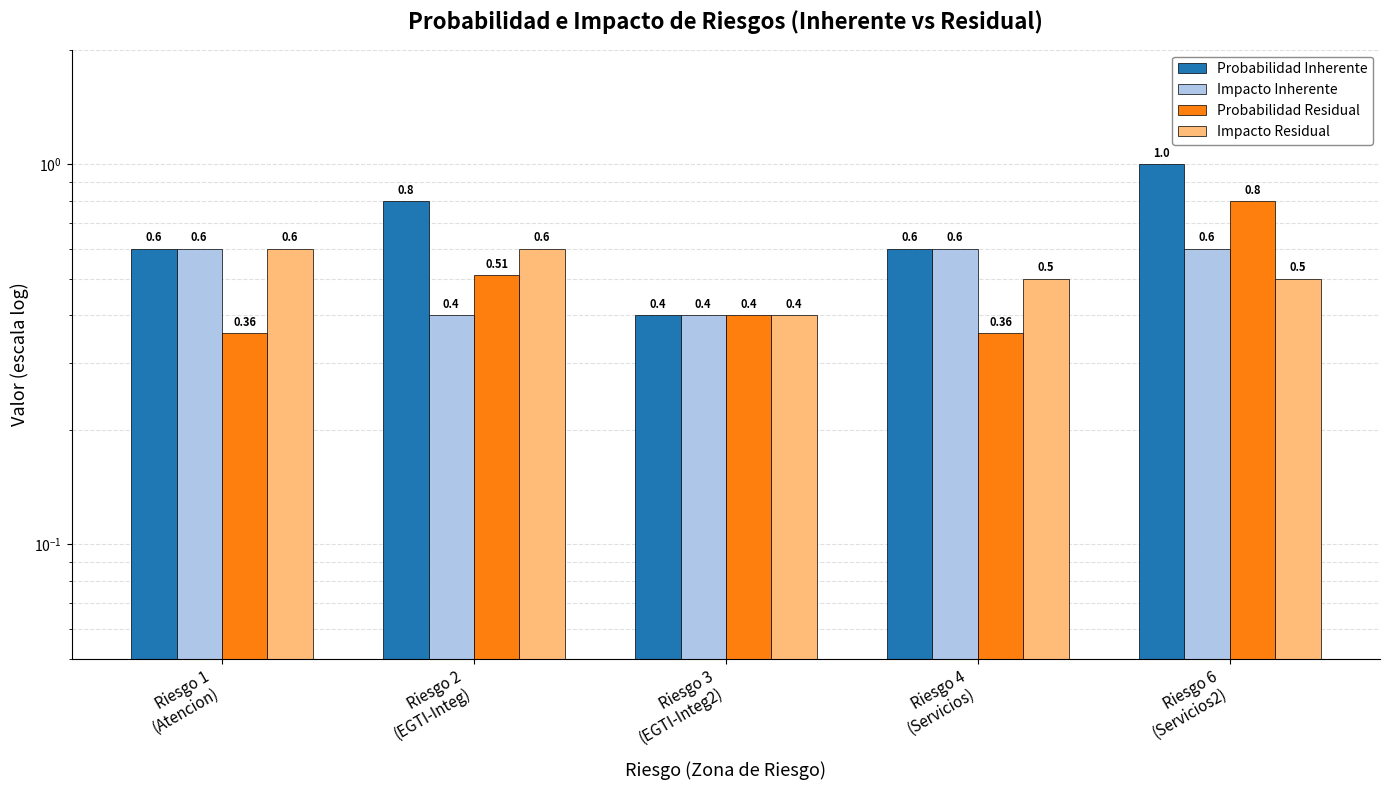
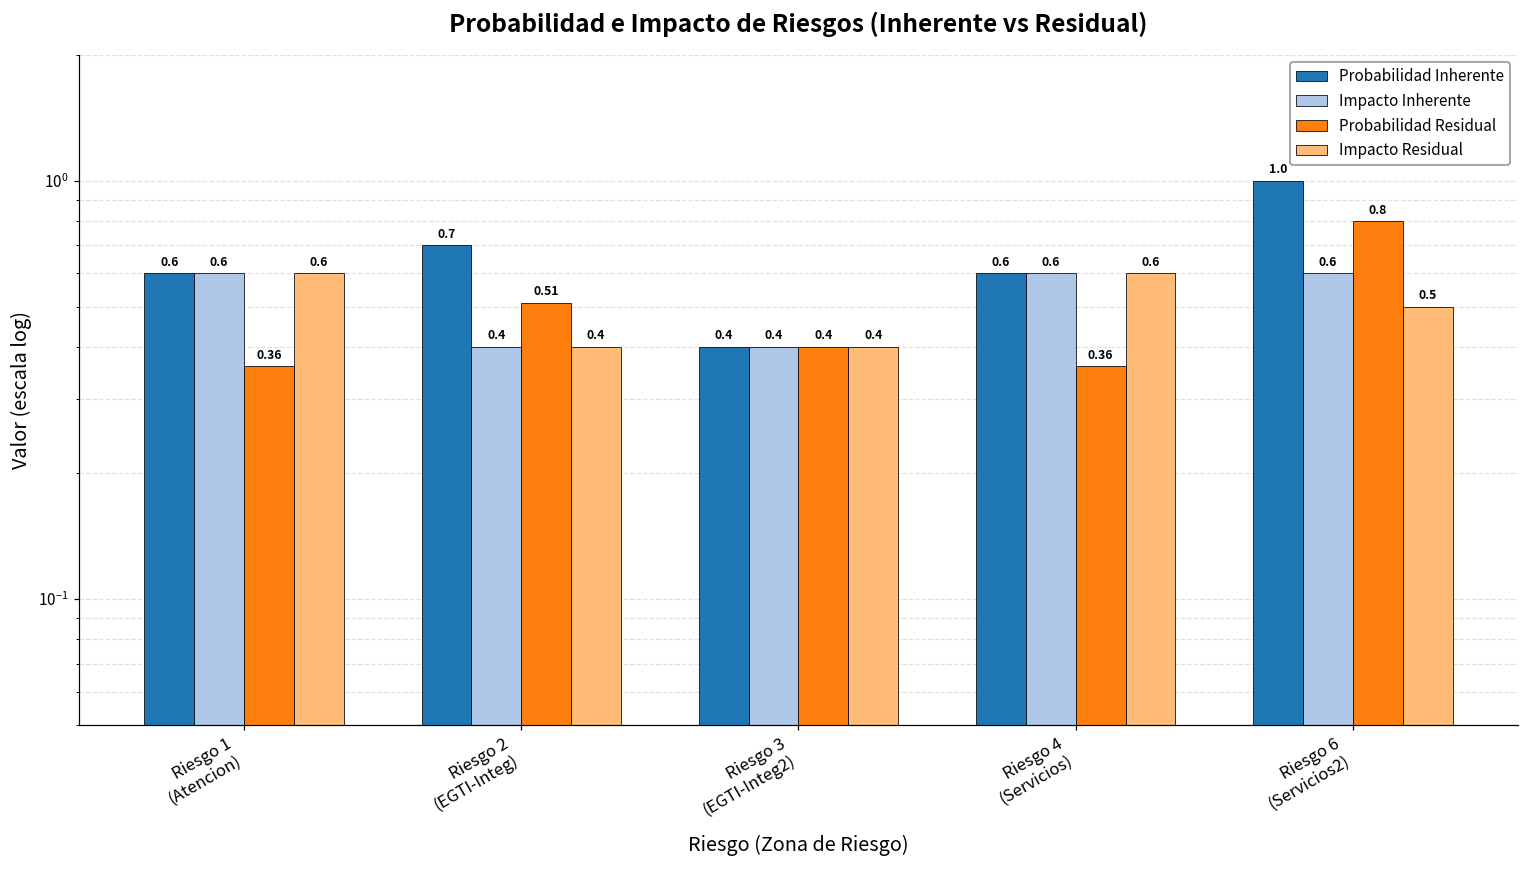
  {
    "Probabilidad Inherente": {
      "Riesgo 1 (Atencion)": 0.6,
-     "Riesgo 2 (EGTI-Integ)": 0.8,
+     "Riesgo 2 (EGTI-Integ)": 0.7,
      "Riesgo 3 (EGTI-Integ2)": 0.4,
      "Riesgo 4 (Servicios)": 0.6,
      "Riesgo 6 (Servicios2)": 1.0
    },
    "Impacto Inherente": {
      "Riesgo 1 (Atencion)": 0.6,
      "Riesgo 2 (EGTI-Integ)": 0.4,
      "Riesgo 3 (EGTI-Integ2)": 0.4,
      "Riesgo 4 (Servicios)": 0.6,
      "Riesgo 6 (Servicios2)": 0.6
    },
    "Probabilidad Residual": {
      "Riesgo 1 (Atencion)": 0.36,
      "Riesgo 2 (EGTI-Integ)": 0.51,
      "Riesgo 3 (EGTI-Integ2)": 0.4,
      "Riesgo 4 (Servicios)": 0.36,
      "Riesgo 6 (Servicios2)": 0.8
    },
    "Impacto Residual": {
      "Riesgo 1 (Atencion)": 0.6,
-     "Riesgo 2 (EGTI-Integ)": 0.6,
+     "Riesgo 2 (EGTI-Integ)": 0.4,
      "Riesgo 3 (EGTI-Integ2)": 0.4,
-     "Riesgo 4 (Servicios)": 0.5,
+     "Riesgo 4 (Servicios)": 0.6,
      "Riesgo 6 (Servicios2)": 0.5
    }
  }
